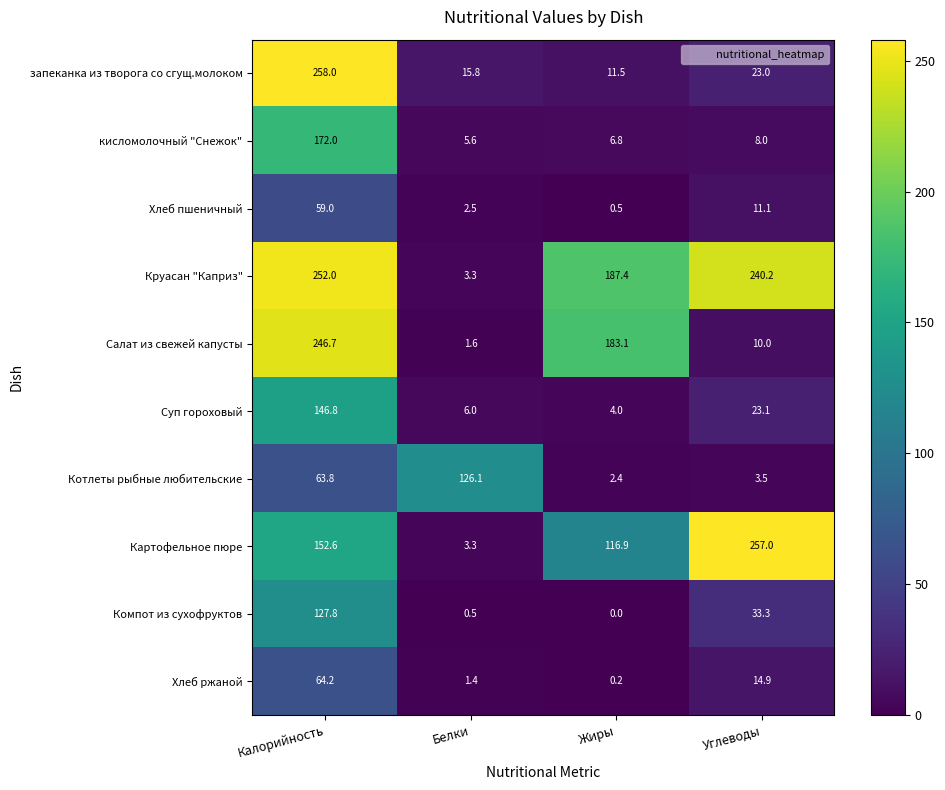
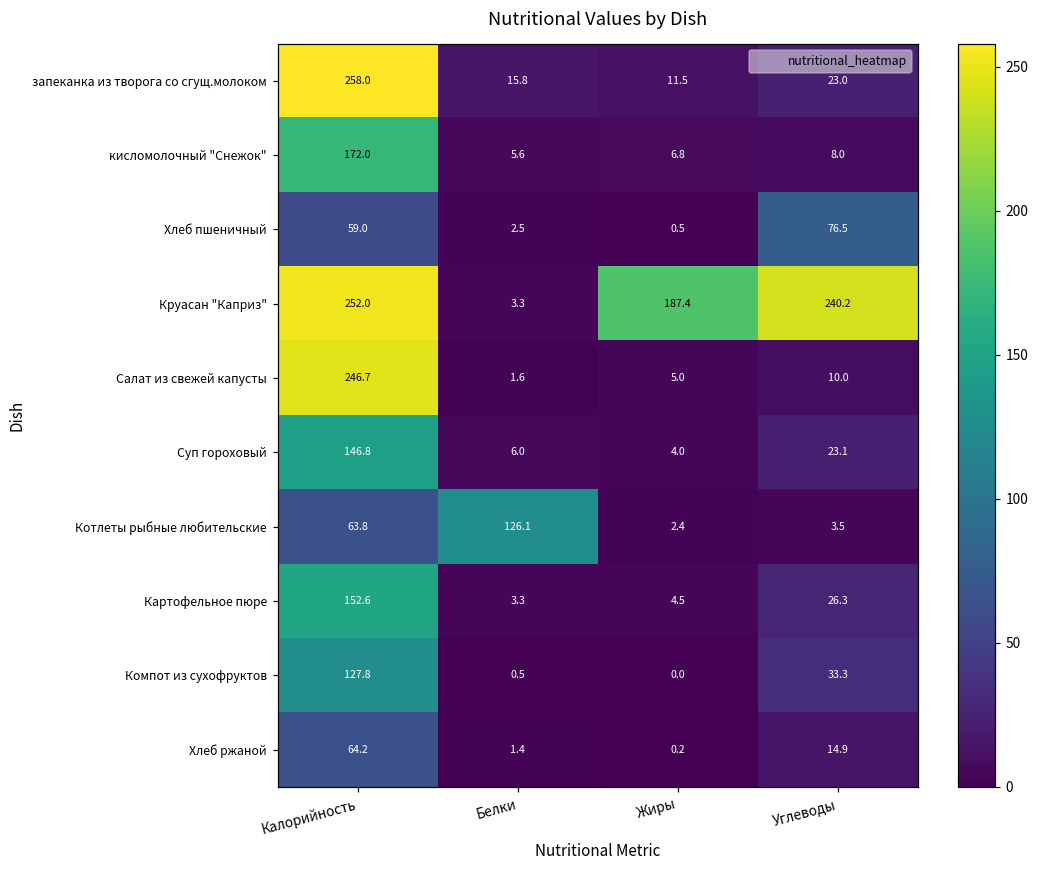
  {
    "запеканка из творога со сгущ.молоком": {
      "Калорийность": 258.0,
      "Белки": 15.8,
      "Жиры": 11.5,
      "Углеводы": 23.0
    },
    "кисломолочный \"Снежок\"": {
      "Калорийность": 172.0,
      "Белки": 5.6,
      "Жиры": 6.8,
      "Углеводы": 8.0
    },
    "Хлеб пшеничный": {
      "Калорийность": 59.0,
      "Белки": 2.5,
      "Жиры": 0.5,
-     "Углеводы": 11.1
+     "Углеводы": 76.5
    },
    "Круасан \"Каприз\"": {
      "Калорийность": 252.0,
      "Белки": 3.3,
      "Жиры": 187.4,
      "Углеводы": 240.2
    },
    "Салат из свежей капусты": {
      "Калорийность": 246.7,
      "Белки": 1.6,
-     "Жиры": 183.1,
+     "Жиры": 5.0,
      "Углеводы": 10.0
    },
    "Суп гороховый": {
      "Калорийность": 146.8,
      "Белки": 6.0,
      "Жиры": 4.0,
      "Углеводы": 23.1
    },
    "Котлеты рыбные любительские": {
      "Калорийность": 63.8,
      "Белки": 126.1,
      "Жиры": 2.4,
      "Углеводы": 3.5
    },
    "Картофельное пюре": {
      "Калорийность": 152.6,
      "Белки": 3.3,
-     "Жиры": 116.9,
-     "Углеводы": 257.0
+     "Жиры": 4.5,
+     "Углеводы": 26.3
    },
    "Компот из сухофруктов": {
      "Калорийность": 127.8,
      "Белки": 0.5,
      "Жиры": 0.0,
      "Углеводы": 33.3
    },
    "Хлеб ржаной": {
      "Калорийность": 64.2,
      "Белки": 1.4,
      "Жиры": 0.2,
      "Углеводы": 14.9
    }
  }
